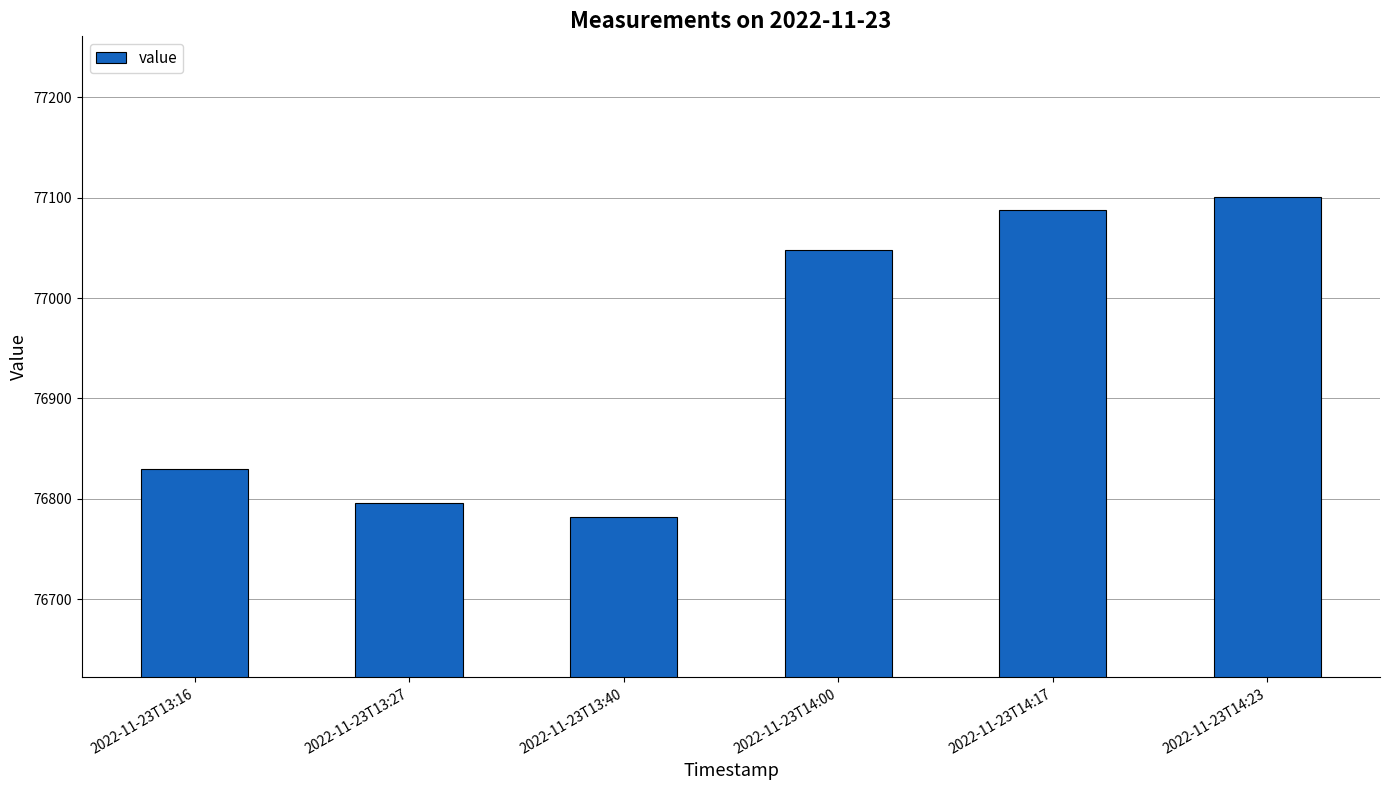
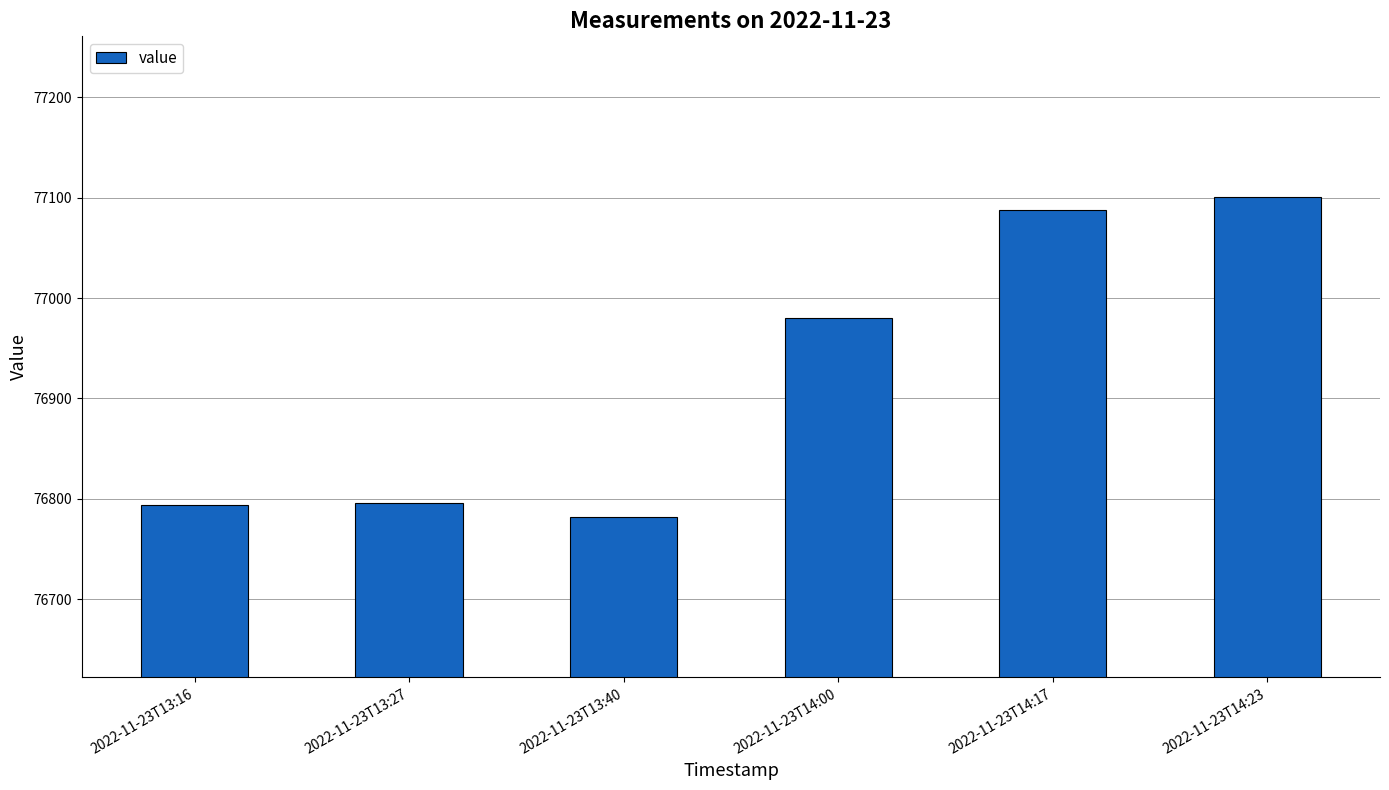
  {
-   "2022-11-23T13:16": 76829,
+   "2022-11-23T13:16": 76794,
    "2022-11-23T13:27": 76796,
    "2022-11-23T13:40": 76782,
-   "2022-11-23T14:00": 77048,
+   "2022-11-23T14:00": 76980,
    "2022-11-23T14:17": 77088,
    "2022-11-23T14:23": 77101
  }
